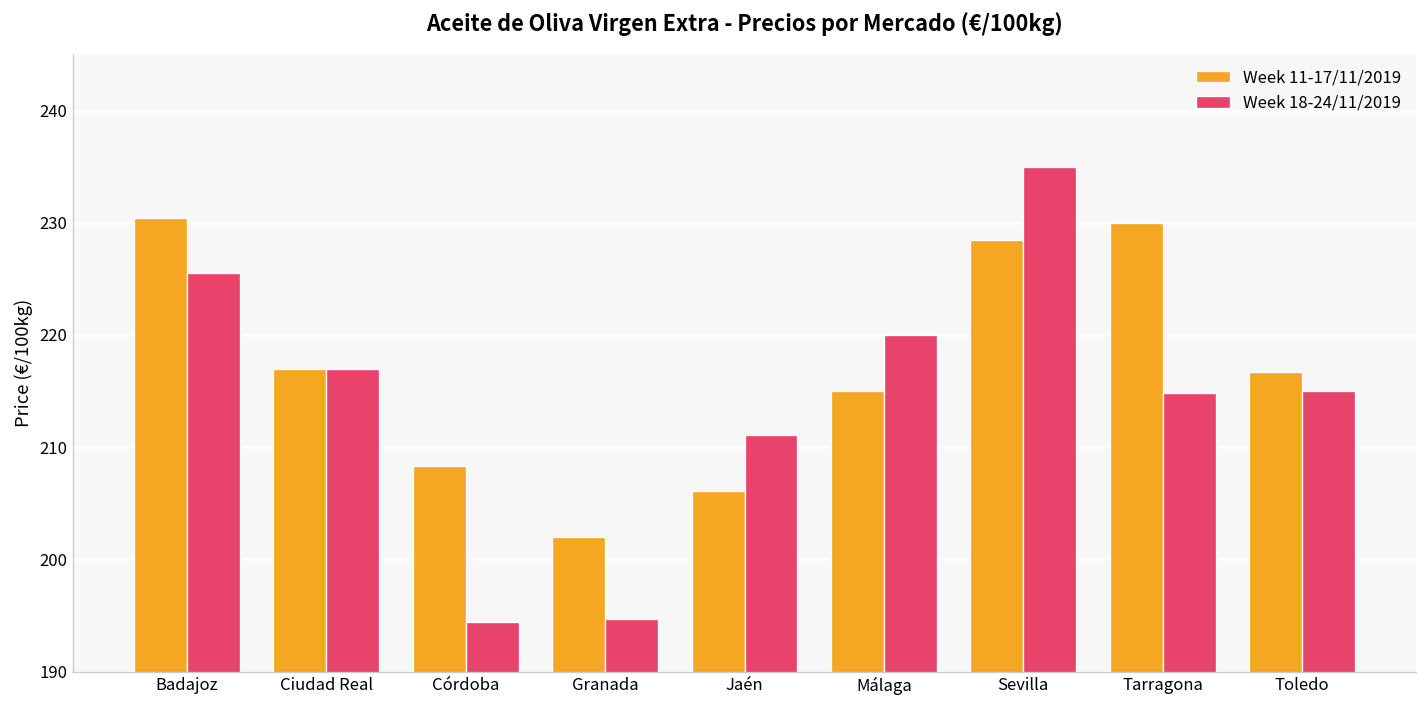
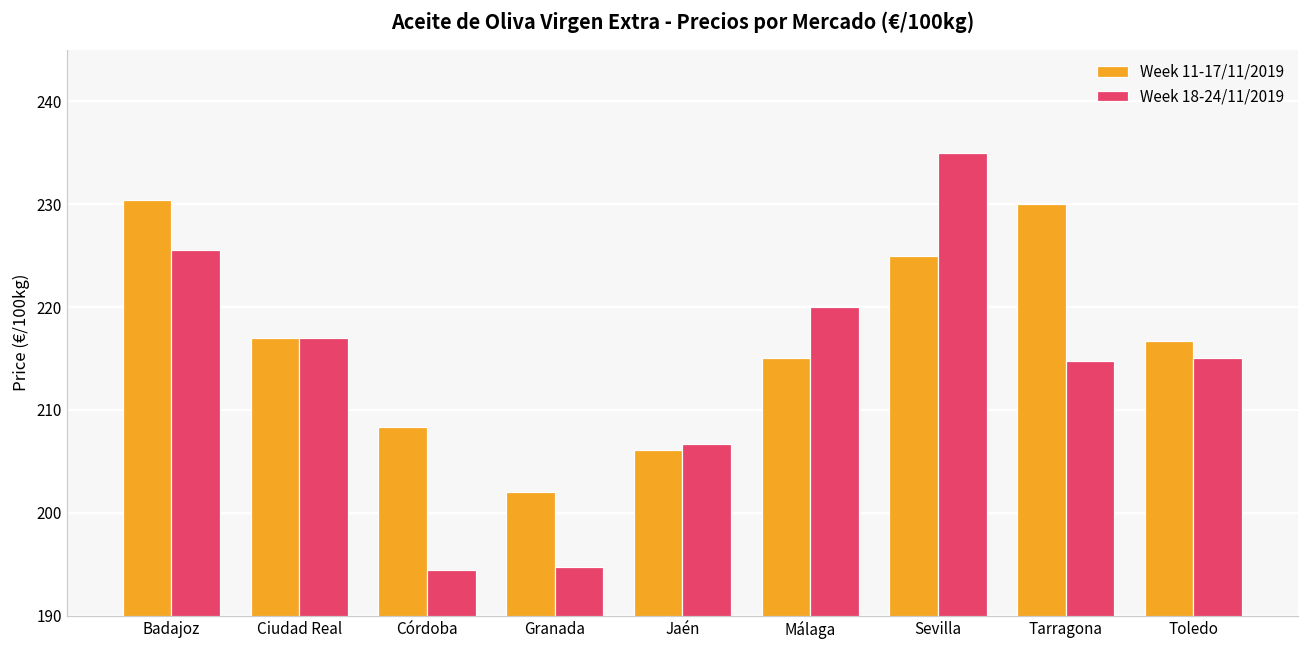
  {
    "Week 11-17/11/2019": {
      "Badajoz": 230,
      "Ciudad Real": 217,
      "Córdoba": 208,
      "Granada": 202,
      "Jaén": 206,
      "Málaga": 215,
-     "Sevilla": 229,
+     "Sevilla": 225,
      "Tarragona": 230,
      "Toledo": 217
    },
    "Week 18-24/11/2019": {
      "Badajoz": 226,
      "Ciudad Real": 217,
      "Córdoba": 194,
      "Granada": 195,
-     "Jaén": 211,
+     "Jaén": 207,
      "Málaga": 220,
      "Sevilla": 235,
      "Tarragona": 215,
      "Toledo": 215
    }
  }
